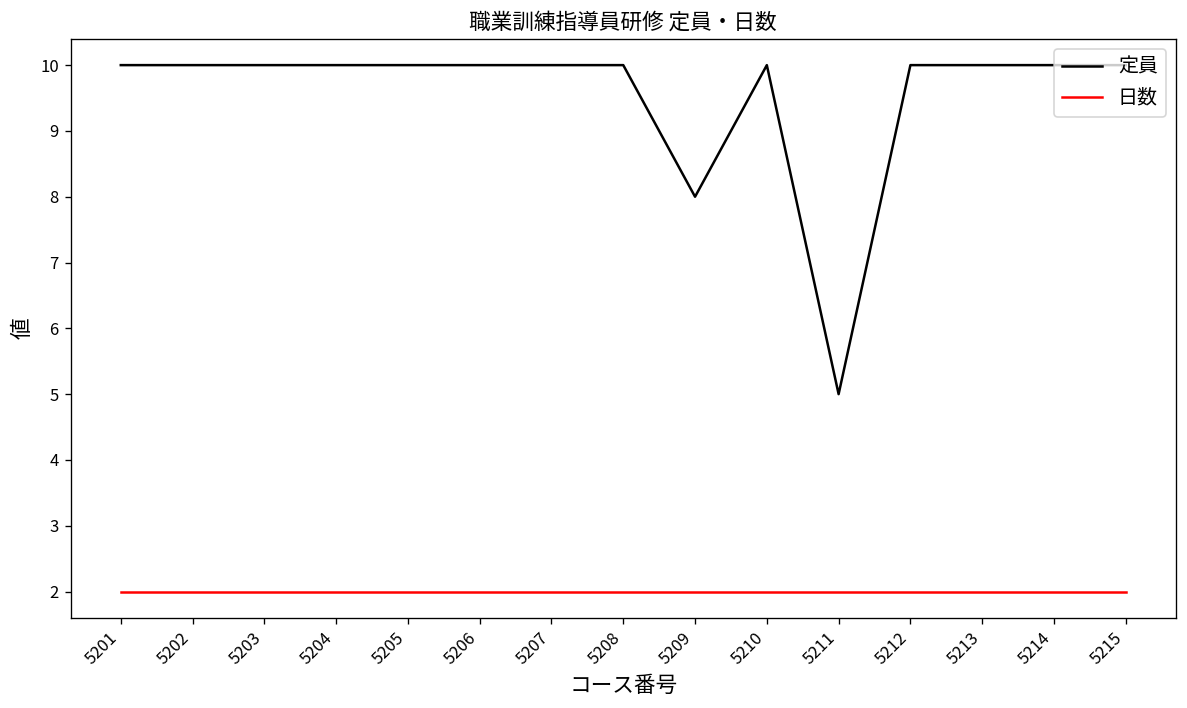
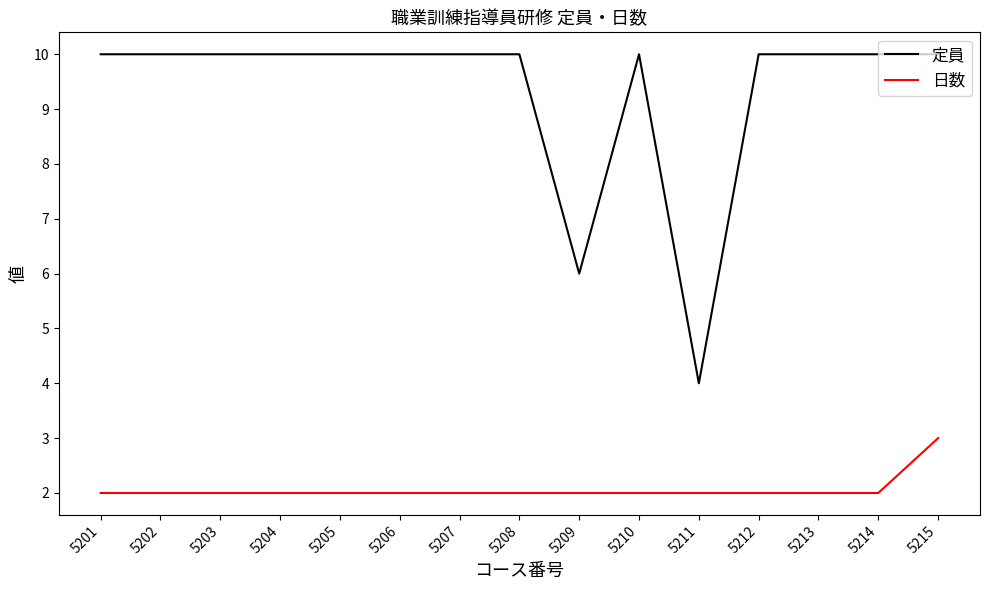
  {
    "定員": {
      "5201": 10,
      "5202": 10,
      "5203": 10,
      "5204": 10,
      "5205": 10,
      "5206": 10,
      "5207": 10,
      "5208": 10,
-     "5209": 8,
+     "5209": 6,
      "5210": 10,
-     "5211": 5,
+     "5211": 4,
      "5212": 10,
      "5213": 10,
      "5214": 10
    },
    "日数": {
      "5201": 2,
      "5202": 2,
      "5203": 2,
      "5204": 2,
      "5205": 2,
      "5206": 2,
      "5207": 2,
      "5208": 2,
      "5209": 2,
      "5210": 2,
      "5211": 2,
      "5212": 2,
      "5213": 2,
      "5214": 2,
-     "5215": 2
+     "5215": 3
    }
  }
